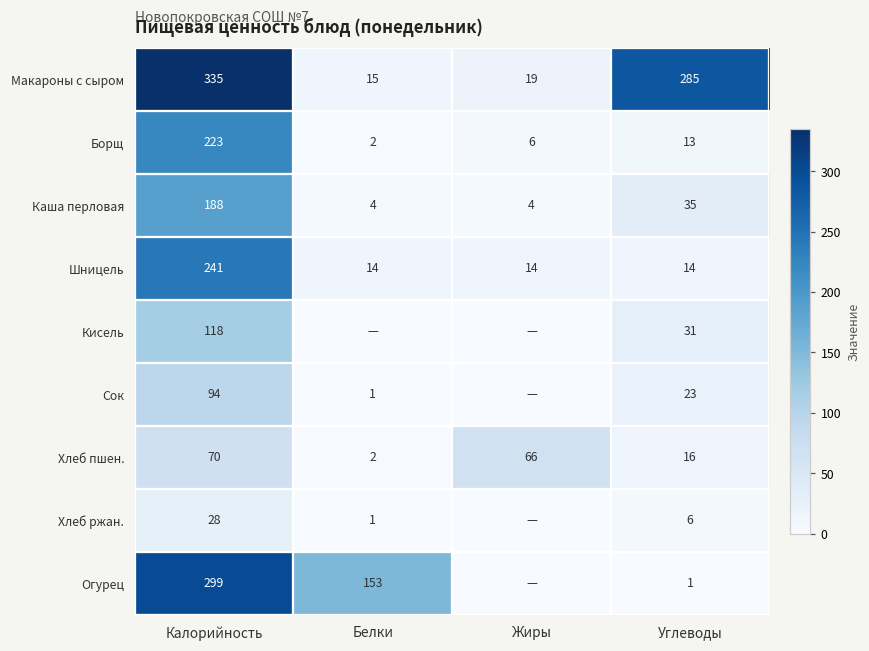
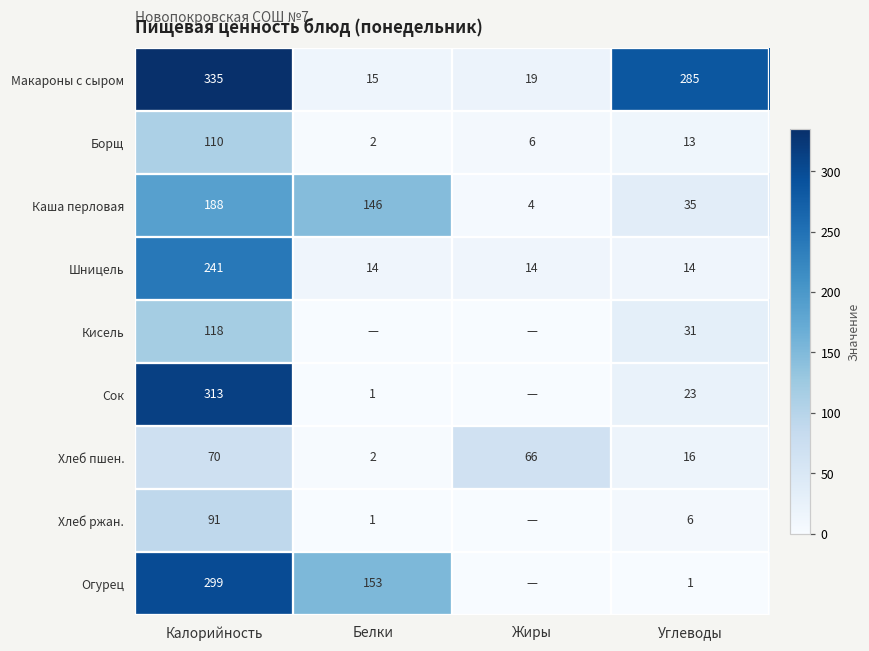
  {
    "Макароны с сыром": {
      "Калорийность": 335,
      "Белки": 15,
      "Жиры": 19,
      "Углеводы": 285
    },
    "Борщ": {
-     "Калорийность": 223,
+     "Калорийность": 110,
      "Белки": 2,
      "Жиры": 6,
      "Углеводы": 13
    },
    "Каша перловая": {
      "Калорийность": 188,
-     "Белки": 4,
+     "Белки": 146,
      "Жиры": 4,
      "Углеводы": 35
    },
    "Шницель": {
      "Калорийность": 241,
      "Белки": 14,
      "Жиры": 14,
      "Углеводы": 14
    },
    "Кисель": {
      "Калорийность": 118,
      "Углеводы": 31
    },
    "Сок": {
-     "Калорийность": 94,
+     "Калорийность": 313,
      "Белки": 1,
      "Углеводы": 23
    },
    "Хлеб пшен.": {
      "Калорийность": 70,
      "Белки": 2,
      "Жиры": 66,
      "Углеводы": 16
    },
    "Хлеб ржан.": {
-     "Калорийность": 28,
+     "Калорийность": 91,
      "Белки": 1,
      "Углеводы": 6
    },
    "Огурец": {
      "Калорийность": 299,
      "Белки": 153,
      "Углеводы": 1
    }
  }
